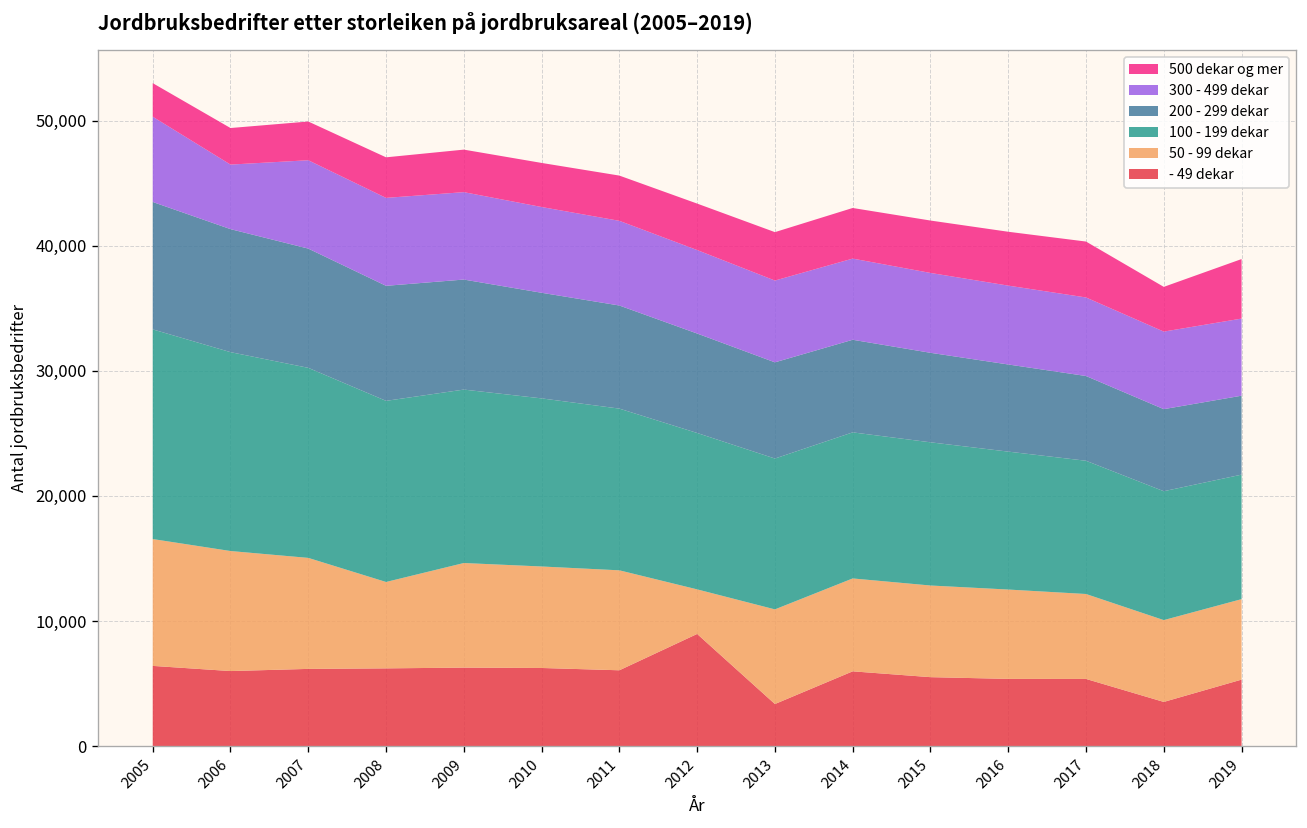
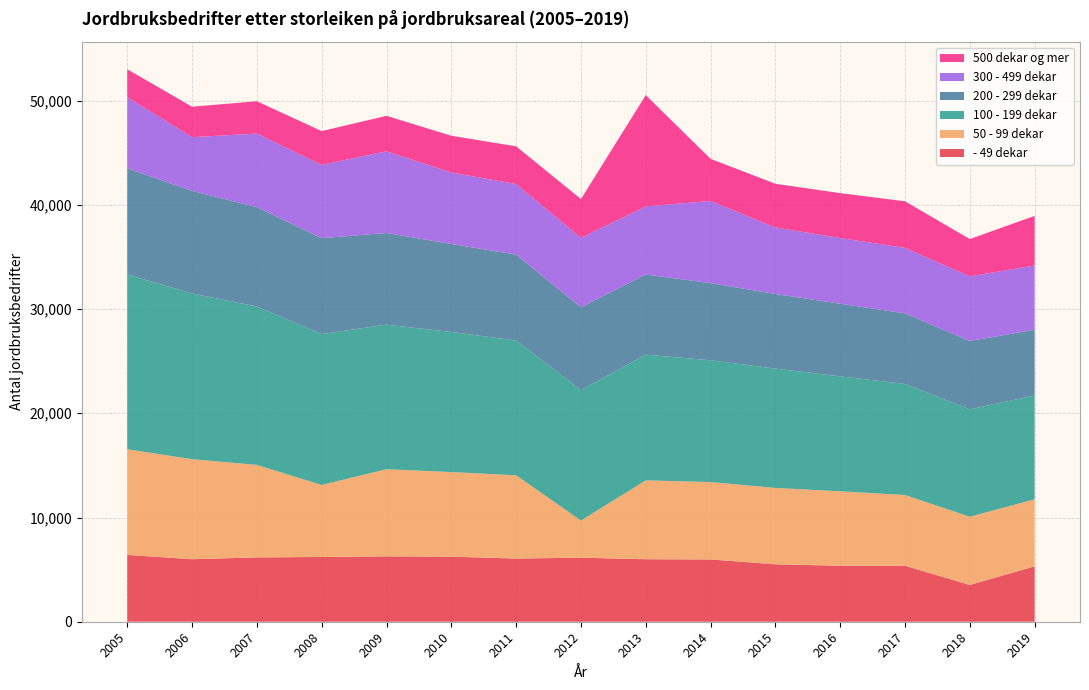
  {
    "- 49 dekar": {
      "2005": "6,400",
      "2006": "6,000",
      "2007": "6,200",
      "2008": "6,200",
      "2009": "6,300",
      "2010": "6,200",
      "2011": "6,100",
-     "2012": "9,000",
-     "2013": "3,400",
+     "2012": "6,100",
+     "2013": "6,000",
      "2014": "6,000",
      "2015": "5,500",
      "2016": "5,400",
      "2017": "5,400",
      "2018": "3,500",
      "2019": "5,300"
    },
    "50 - 99 dekar": {
      "2005": "10,100",
      "2006": "9,600",
      "2007": "8,900",
      "2008": "6,900",
      "2009": "8,400",
      "2010": "8,100",
      "2011": "8,000",
      "2012": "3,600",
      "2013": "7,600",
      "2014": "7,400",
      "2015": "7,300",
      "2016": "7,100",
      "2017": "6,800",
      "2018": "6,500",
      "2019": "6,400"
    },
    "300 - 499 dekar": {
      "2005": "6,800",
      "2006": "5,200",
      "2007": "7,100",
      "2008": "7,000",
-     "2009": "7,000",
+     "2009": "7,800",
      "2010": "6,900",
      "2011": "6,800",
      "2012": "6,700",
      "2013": "6,500",
-     "2014": "6,500",
+     "2014": "7,900",
      "2015": "6,400",
      "2016": "6,300",
      "2017": "6,300",
      "2018": "6,200",
      "2019": "6,200"
    },
    "500 dekar og mer": {
      "2005": "2,700",
      "2006": "2,900",
      "2007": "3,100",
      "2008": "3,200",
      "2009": "3,400",
      "2010": "3,500",
      "2011": "3,600",
      "2012": "3,700",
-     "2013": "3,900",
+     "2013": "10,700",
      "2014": "4,000",
      "2015": "4,200",
      "2016": "4,300",
      "2017": "4,500",
      "2018": "3,600",
      "2019": "4,800"
    }
  }
